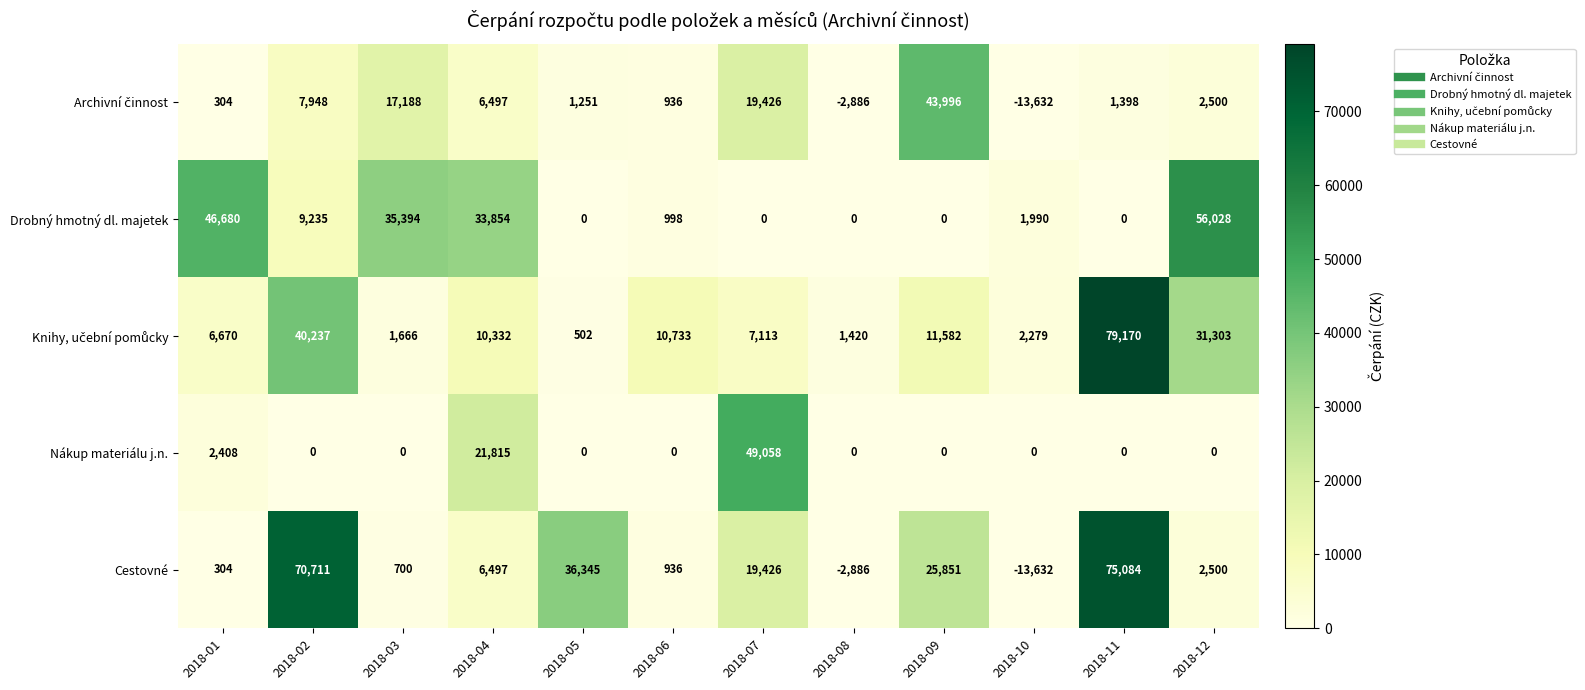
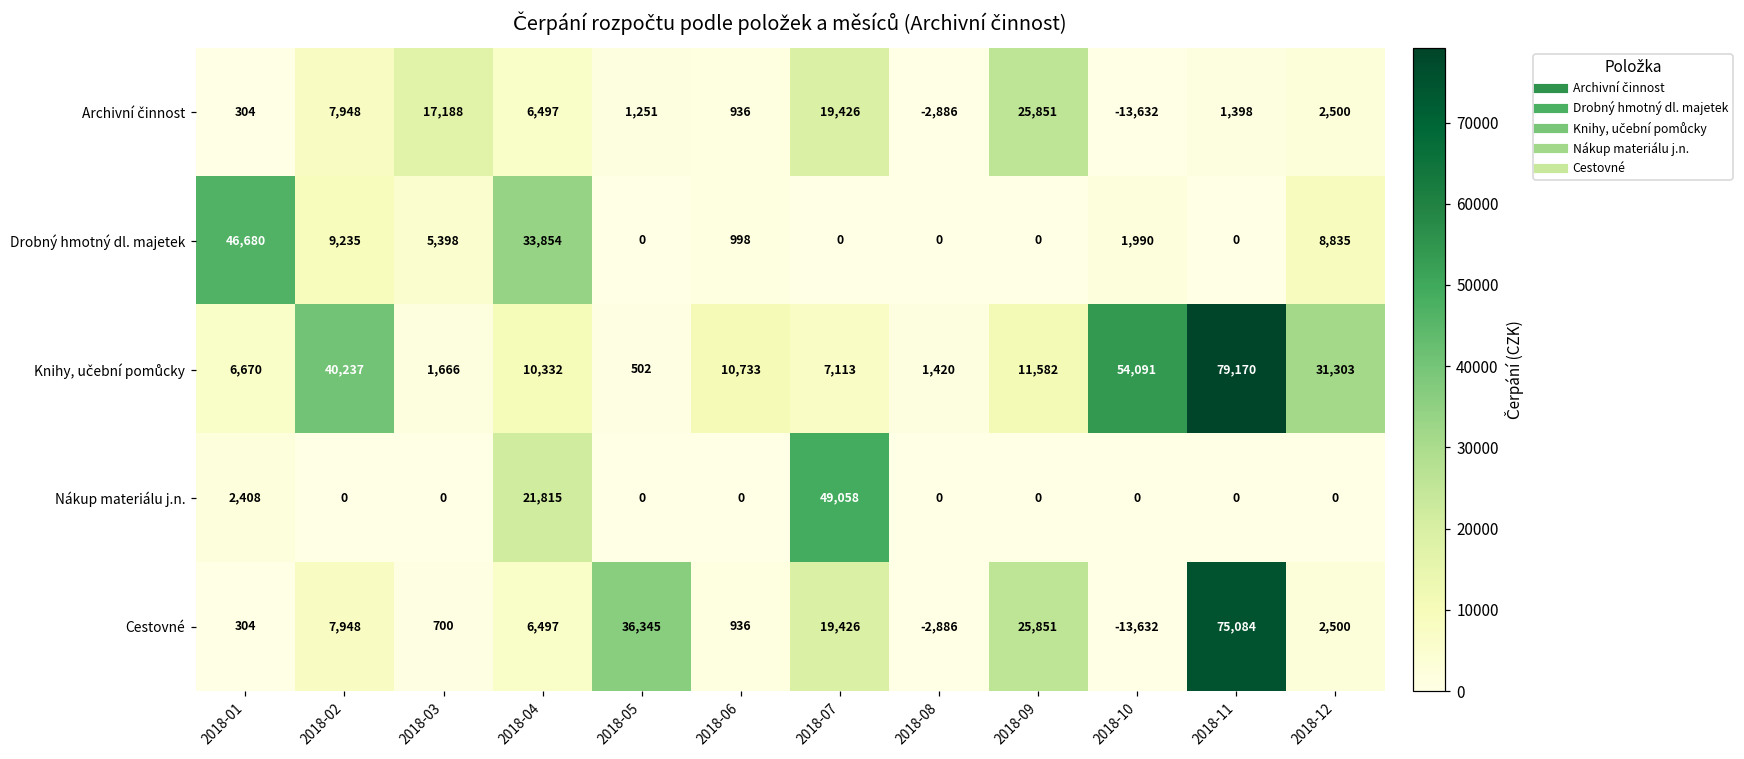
  {
    "Archivní činnost": {
      "2018-01": "304",
      "2018-02": "7,948",
      "2018-03": "17,188",
      "2018-04": "6,497",
      "2018-05": "1,251",
      "2018-06": "936",
      "2018-07": "19,426",
      "2018-08": "-2,886",
-     "2018-09": "43,996",
+     "2018-09": "25,851",
      "2018-10": "-13,632",
      "2018-11": "1,398",
      "2018-12": "2,500"
    },
    "Drobný hmotný dl. majetek": {
      "2018-01": "46,680",
      "2018-02": "9,235",
-     "2018-03": "35,394",
+     "2018-03": "5,398",
      "2018-04": "33,854",
      "2018-05": "0",
      "2018-06": "998",
      "2018-07": "0",
      "2018-08": "0",
      "2018-09": "0",
      "2018-10": "1,990",
      "2018-11": "0",
-     "2018-12": "56,028"
+     "2018-12": "8,835"
    },
    "Knihy, učební pomůcky": {
      "2018-01": "6,670",
      "2018-02": "40,237",
      "2018-03": "1,666",
      "2018-04": "10,332",
      "2018-05": "502",
      "2018-06": "10,733",
      "2018-07": "7,113",
      "2018-08": "1,420",
      "2018-09": "11,582",
-     "2018-10": "2,279",
+     "2018-10": "54,091",
      "2018-11": "79,170",
      "2018-12": "31,303"
    },
    "Nákup materiálu j.n.": {
      "2018-01": "2,408",
      "2018-02": "0",
      "2018-03": "0",
      "2018-04": "21,815",
      "2018-05": "0",
      "2018-06": "0",
      "2018-07": "49,058",
      "2018-08": "0",
      "2018-09": "0",
      "2018-10": "0",
      "2018-11": "0",
      "2018-12": "0"
    },
    "Cestovné": {
      "2018-01": "304",
-     "2018-02": "70,711",
+     "2018-02": "7,948",
      "2018-03": "700",
      "2018-04": "6,497",
      "2018-05": "36,345",
      "2018-06": "936",
      "2018-07": "19,426",
      "2018-08": "-2,886",
      "2018-09": "25,851",
      "2018-10": "-13,632",
      "2018-11": "75,084",
      "2018-12": "2,500"
    }
  }
